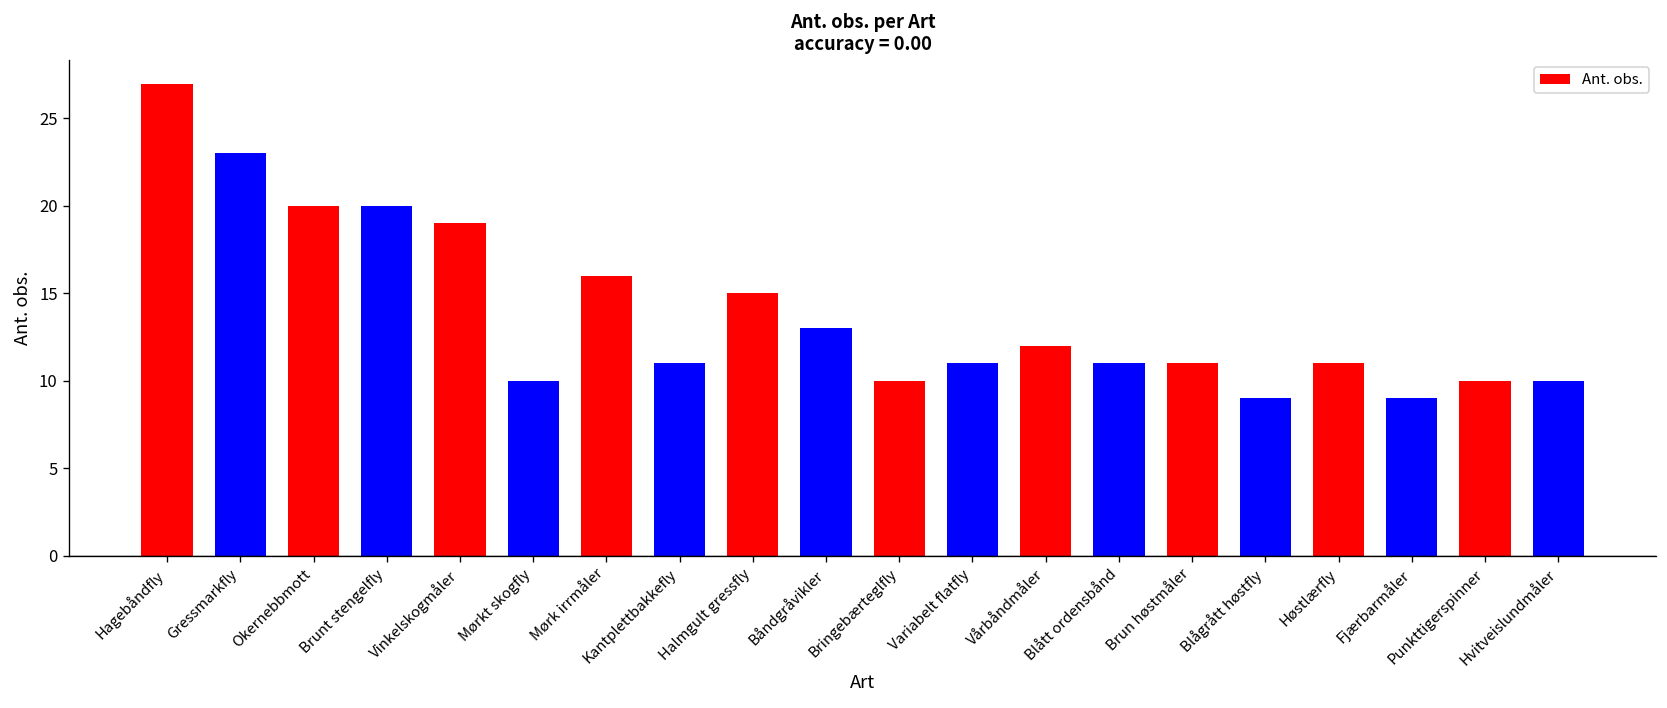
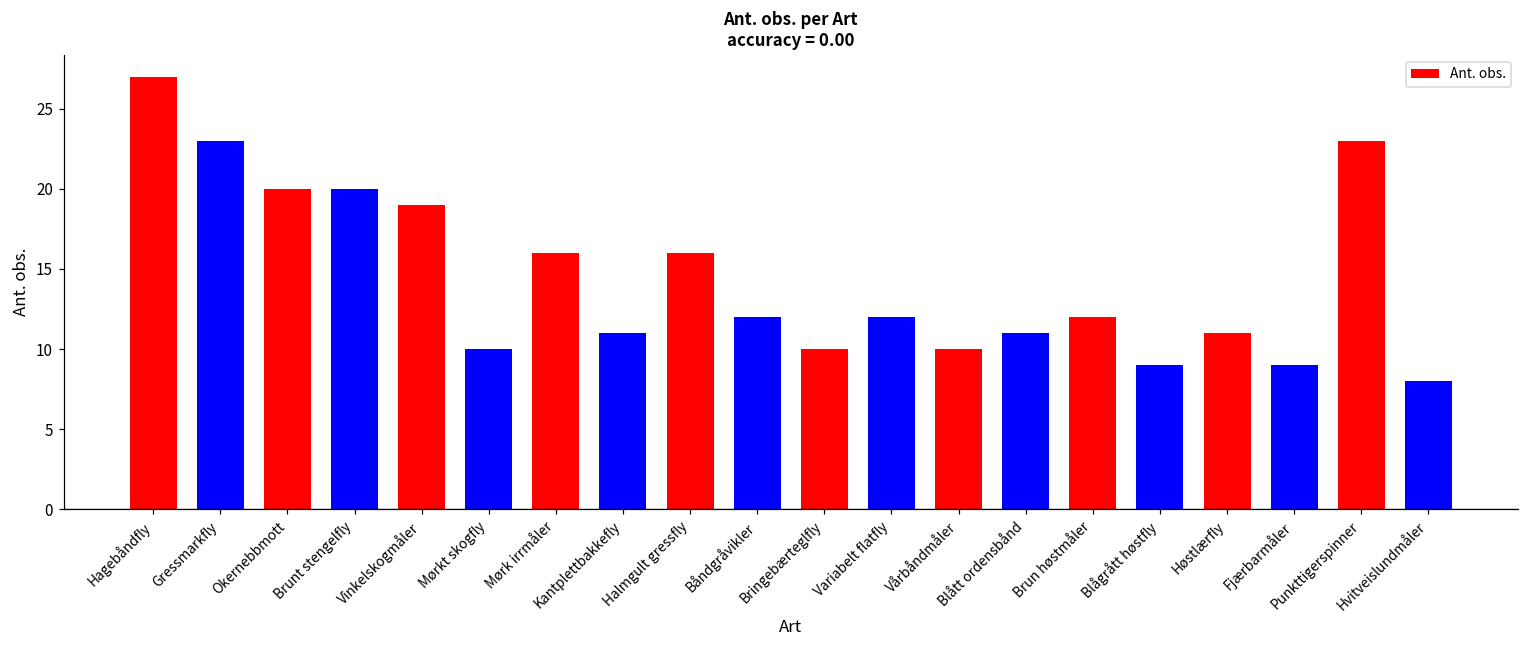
  {
    "Hagebåndfly": 27,
    "Gressmarkfly": 23,
    "Okernebbmott": 20,
    "Brunt stengelfly": 20,
    "Vinkelskogmåler": 19,
    "Mørkt skogfly": 10,
    "Mørk irrmåler": 16,
    "Kantplettbakkefly": 11,
-   "Halmgult gressfly": 15,
-   "Båndgråvikler": 13,
+   "Halmgult gressfly": 16,
+   "Båndgråvikler": 12,
    "Bringebærteglfly": 10,
-   "Variabelt flatfly": 11,
-   "Vårbåndmåler": 12,
+   "Variabelt flatfly": 12,
+   "Vårbåndmåler": 10,
    "Blått ordensbånd": 11,
-   "Brun høstmåler": 11,
+   "Brun høstmåler": 12,
    "Blågrått høstfly": 9,
    "Høstlærfly": 11,
    "Fjærbarmåler": 9,
-   "Punkttigerspinner": 10,
-   "Hvitveislundmåler": 10
+   "Punkttigerspinner": 23,
+   "Hvitveislundmåler": 8
  }
